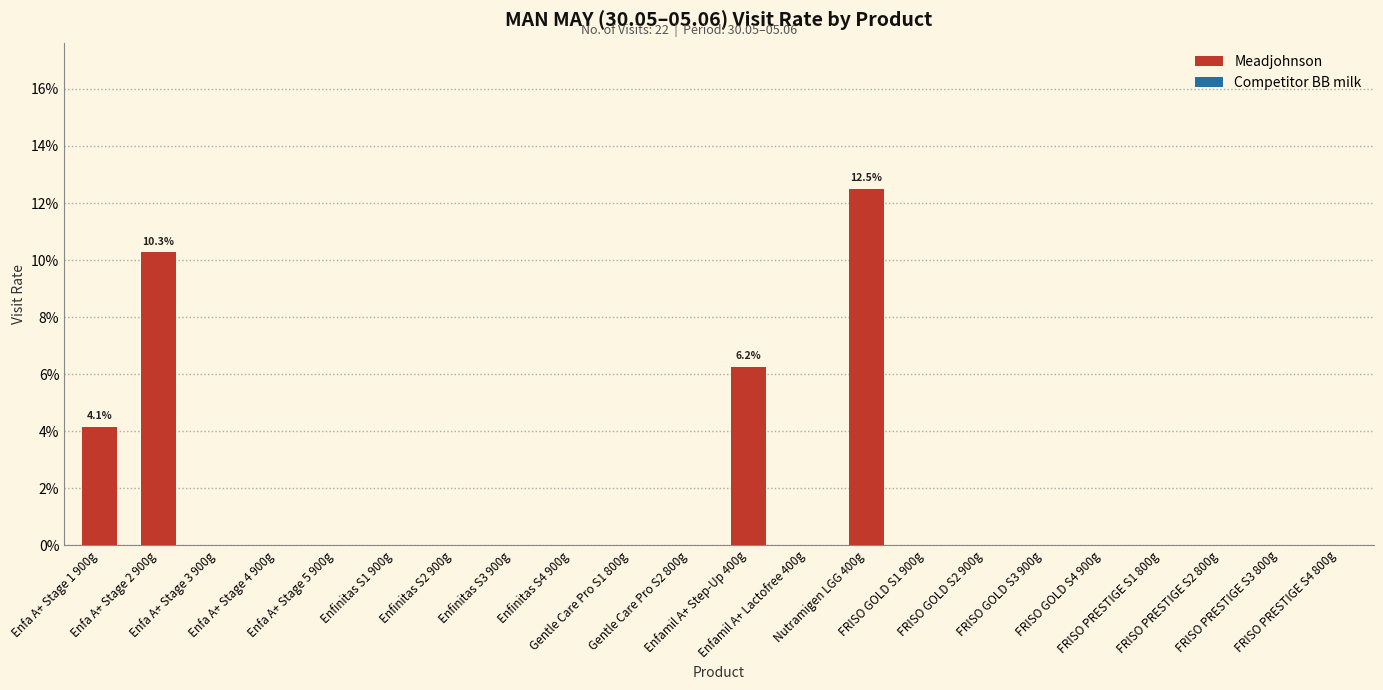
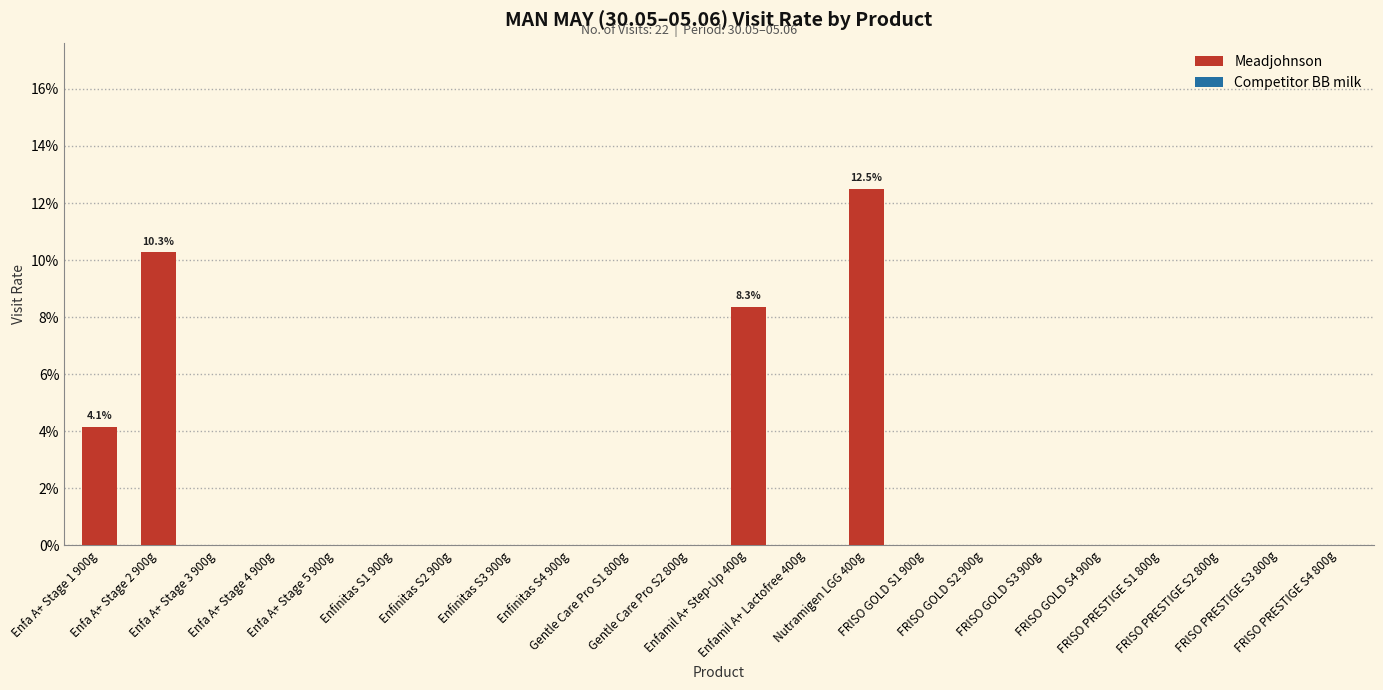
  {
    "Enfa A+ Stage 1 900g": "4.1%",
    "Enfa A+ Stage 2 900g": "10.3%",
-   "Enfamil A+ Step-Up 400g": "6.2%",
+   "Enfamil A+ Step-Up 400g": "8.3%",
    "Nutramigen LGG 400g": "12.5%"
  }
